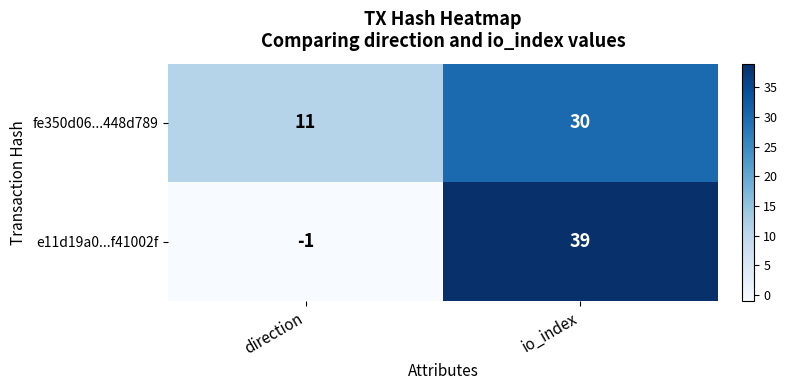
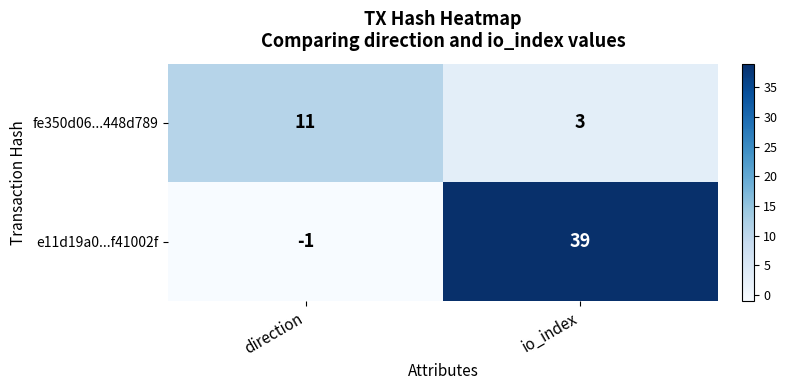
  {
    "fe350d06...448d789": {
      "direction": 11,
-     "io_index": 30
+     "io_index": 3
    },
    "e11d19a0...f41002f": {
      "direction": -1,
      "io_index": 39
    }
  }
